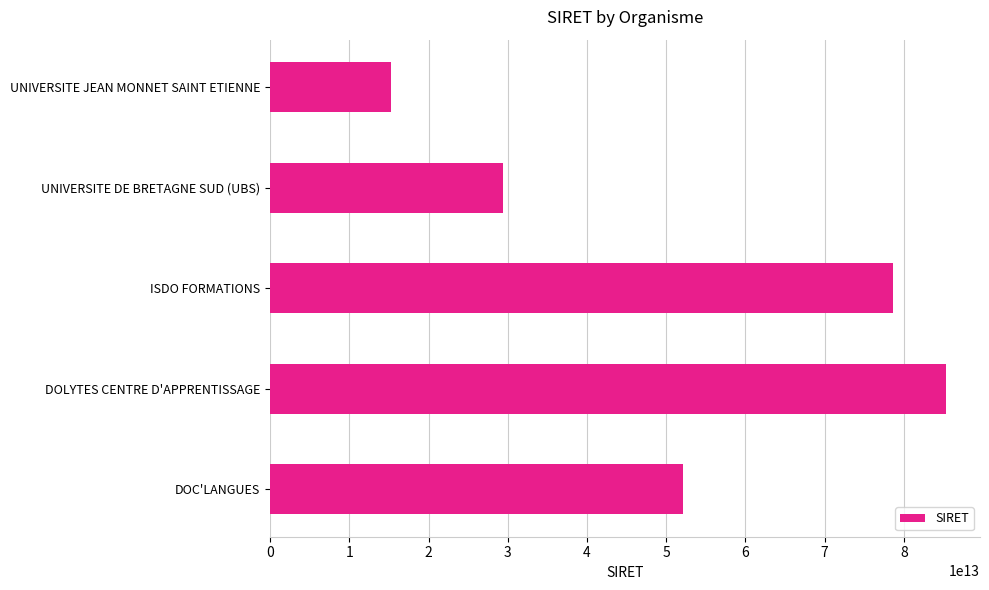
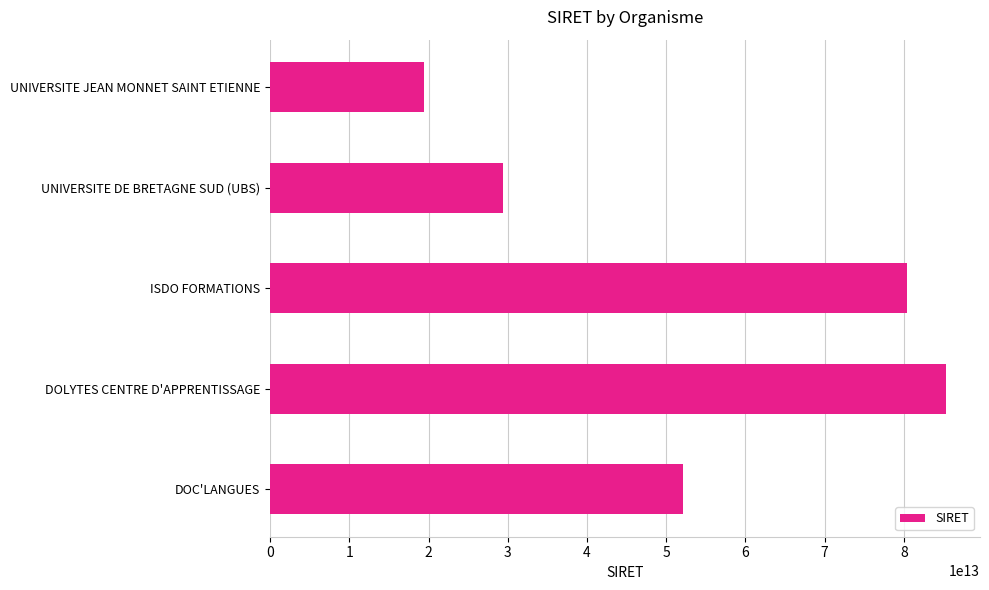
  {
-   "UNIVERSITE JEAN MONNET SAINT ETIENNE": 15000000000000,
+   "UNIVERSITE JEAN MONNET SAINT ETIENNE": 19000000000000,
    "UNIVERSITE DE BRETAGNE SUD (UBS)": 29000000000000,
-   "ISDO FORMATIONS": 79000000000000,
+   "ISDO FORMATIONS": 80000000000000,
    "DOLYTES CENTRE D'APPRENTISSAGE": 85000000000000,
    "DOC'LANGUES": 52000000000000
  }
